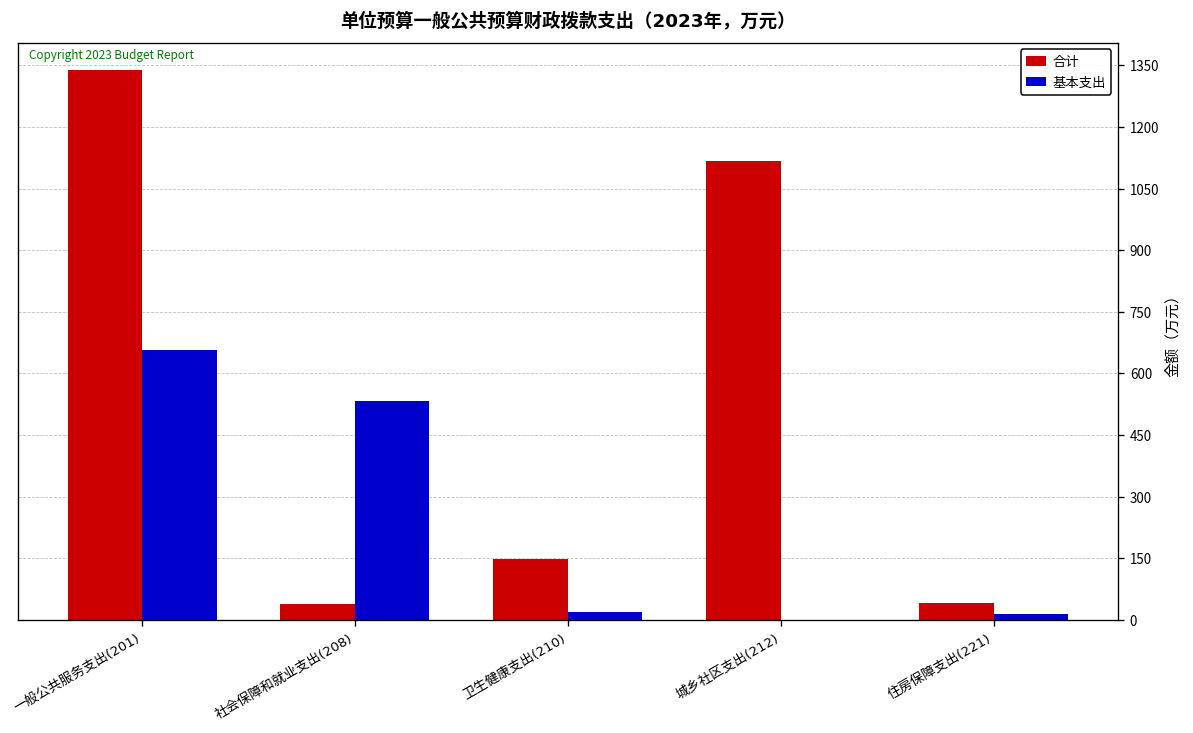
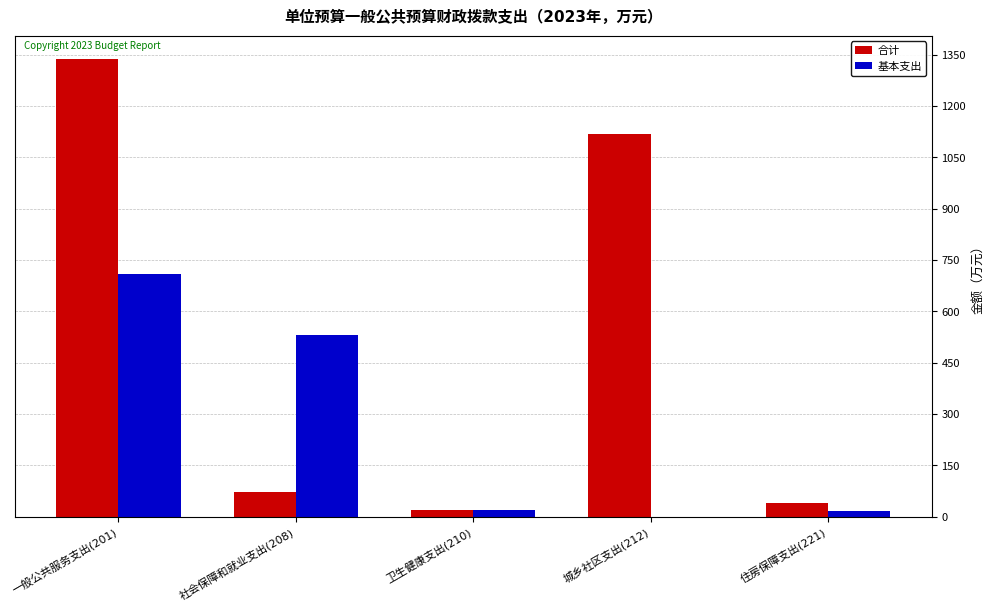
  {
    "合计": {
-     "社会保障和就业支出(208)": 40,
-     "卫生健康支出(210)": 150,
+     "社会保障和就业支出(208)": 70,
+     "卫生健康支出(210)": 20,
      "城乡社区支出(212)": 1120,
      "住房保障支出(221)": 40
    },
    "基本支出": {
-     "一般公共服务支出(201)": 660,
+     "一般公共服务支出(201)": 710,
      "社会保障和就业支出(208)": 530,
      "卫生健康支出(210)": 20,
      "城乡社区支出(212)": 0,
      "住房保障支出(221)": 20
    }
  }
